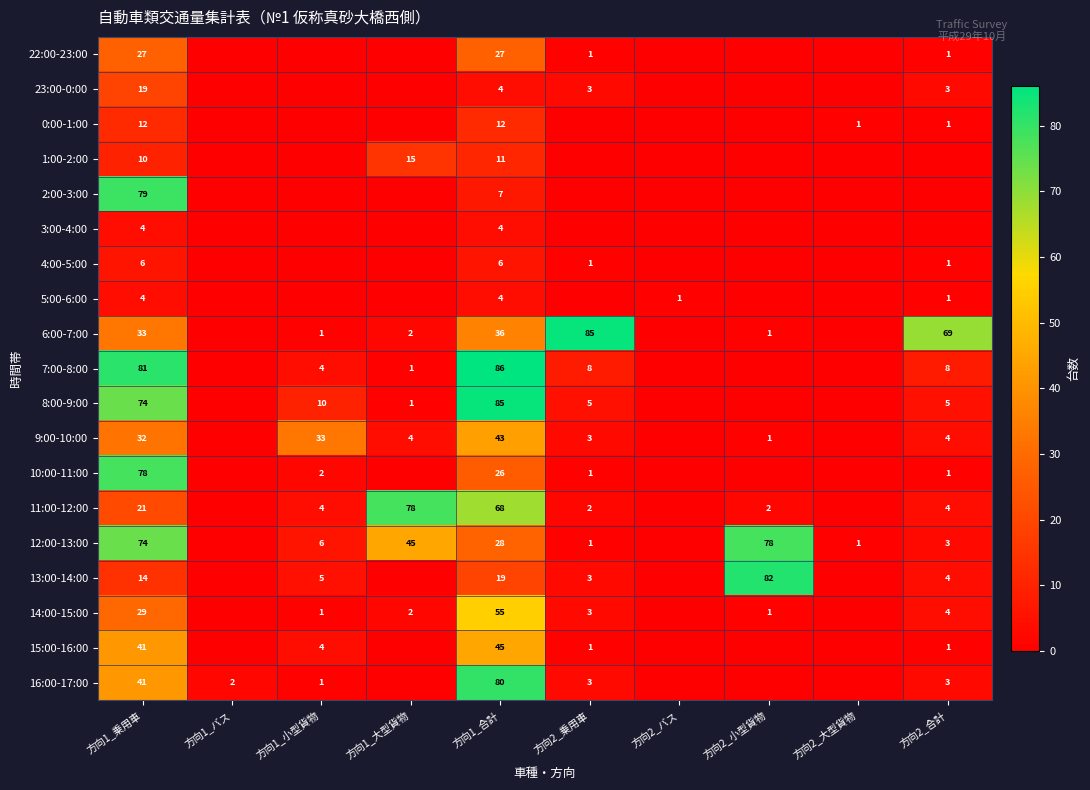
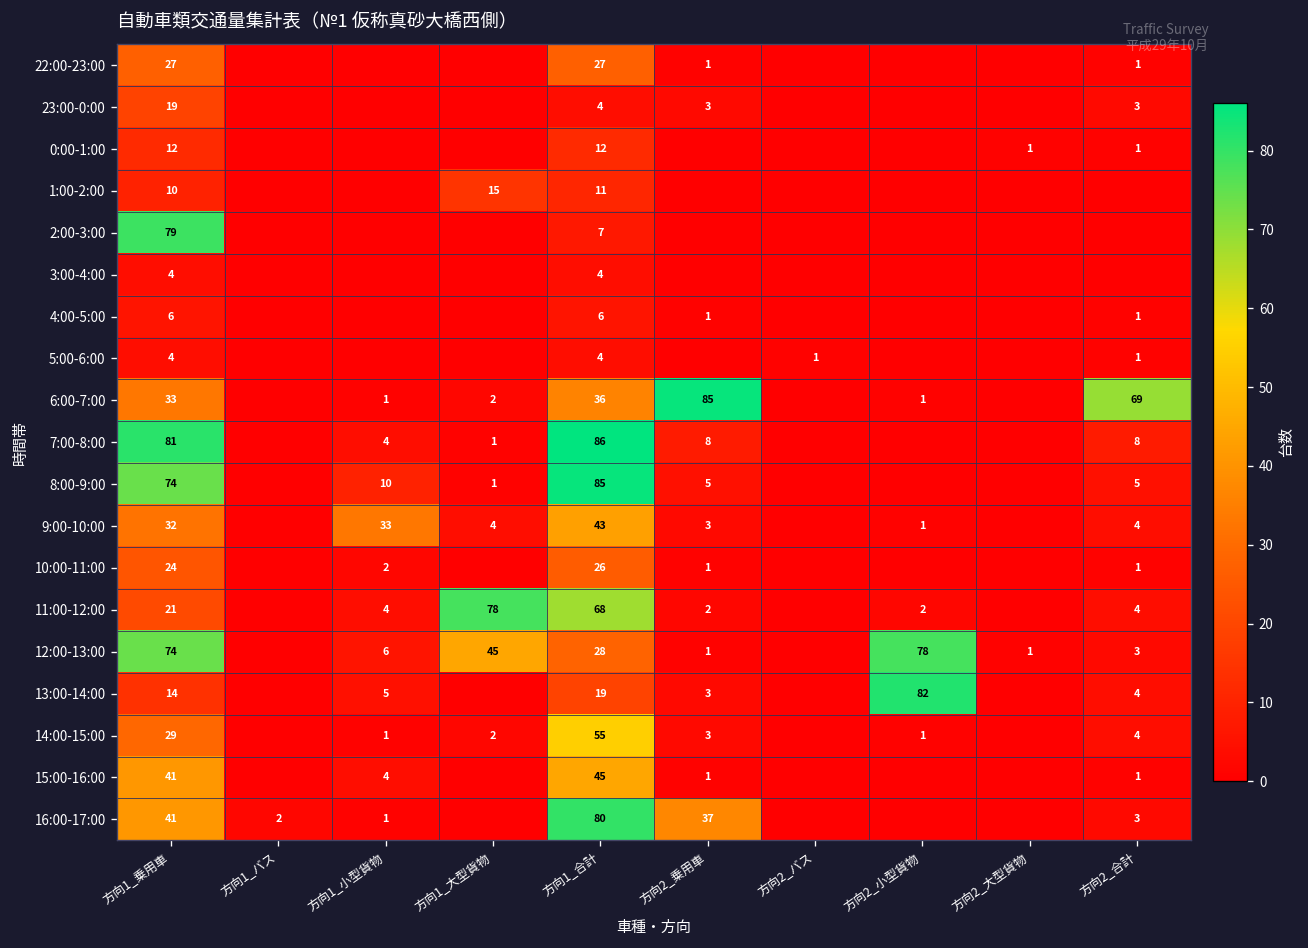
  {
    "22:00-23:00": {
      "方向1_乗用車": 27,
      "方向1_合計": 27,
      "方向2_乗用車": 1,
      "方向2_合計": 1
    },
    "23:00-0:00": {
      "方向1_乗用車": 19,
      "方向1_合計": 4,
      "方向2_乗用車": 3,
      "方向2_合計": 3
    },
    "0:00-1:00": {
      "方向1_乗用車": 12,
      "方向1_合計": 12,
      "方向2_大型貨物": 1,
      "方向2_合計": 1
    },
    "1:00-2:00": {
      "方向1_乗用車": 10,
      "方向1_大型貨物": 15,
      "方向1_合計": 11
    },
    "2:00-3:00": {
      "方向1_乗用車": 79,
      "方向1_合計": 7
    },
    "3:00-4:00": {
      "方向1_乗用車": 4,
      "方向1_合計": 4
    },
    "4:00-5:00": {
      "方向1_乗用車": 6,
      "方向1_合計": 6,
      "方向2_乗用車": 1,
      "方向2_合計": 1
    },
    "5:00-6:00": {
      "方向1_乗用車": 4,
      "方向1_合計": 4,
      "方向2_バス": 1,
      "方向2_合計": 1
    },
    "6:00-7:00": {
      "方向1_乗用車": 33,
      "方向1_小型貨物": 1,
      "方向1_大型貨物": 2,
      "方向1_合計": 36,
      "方向2_乗用車": 85,
      "方向2_小型貨物": 1,
      "方向2_合計": 69
    },
    "7:00-8:00": {
      "方向1_乗用車": 81,
      "方向1_小型貨物": 4,
      "方向1_大型貨物": 1,
      "方向1_合計": 86,
      "方向2_乗用車": 8,
      "方向2_合計": 8
    },
    "8:00-9:00": {
      "方向1_乗用車": 74,
      "方向1_小型貨物": 10,
      "方向1_大型貨物": 1,
      "方向1_合計": 85,
      "方向2_乗用車": 5,
      "方向2_合計": 5
    },
    "9:00-10:00": {
      "方向1_乗用車": 32,
      "方向1_小型貨物": 33,
      "方向1_大型貨物": 4,
      "方向1_合計": 43,
      "方向2_乗用車": 3,
      "方向2_小型貨物": 1,
      "方向2_合計": 4
    },
    "10:00-11:00": {
-     "方向1_乗用車": 78,
+     "方向1_乗用車": 24,
      "方向1_小型貨物": 2,
      "方向1_合計": 26,
      "方向2_乗用車": 1,
      "方向2_合計": 1
    },
    "11:00-12:00": {
      "方向1_乗用車": 21,
      "方向1_小型貨物": 4,
      "方向1_大型貨物": 78,
      "方向1_合計": 68,
      "方向2_乗用車": 2,
      "方向2_小型貨物": 2,
      "方向2_合計": 4
    },
    "12:00-13:00": {
      "方向1_乗用車": 74,
      "方向1_小型貨物": 6,
      "方向1_大型貨物": 45,
      "方向1_合計": 28,
      "方向2_乗用車": 1,
      "方向2_小型貨物": 78,
      "方向2_大型貨物": 1,
      "方向2_合計": 3
    },
    "13:00-14:00": {
      "方向1_乗用車": 14,
      "方向1_小型貨物": 5,
      "方向1_合計": 19,
      "方向2_乗用車": 3,
      "方向2_小型貨物": 82,
      "方向2_合計": 4
    },
    "14:00-15:00": {
      "方向1_乗用車": 29,
      "方向1_小型貨物": 1,
      "方向1_大型貨物": 2,
      "方向1_合計": 55,
      "方向2_乗用車": 3,
      "方向2_小型貨物": 1,
      "方向2_合計": 4
    },
    "15:00-16:00": {
      "方向1_乗用車": 41,
      "方向1_小型貨物": 4,
      "方向1_合計": 45,
      "方向2_乗用車": 1,
      "方向2_合計": 1
    },
    "16:00-17:00": {
      "方向1_乗用車": 41,
      "方向1_バス": 2,
      "方向1_小型貨物": 1,
      "方向1_合計": 80,
-     "方向2_乗用車": 3,
+     "方向2_乗用車": 37,
      "方向2_合計": 3
    }
  }
